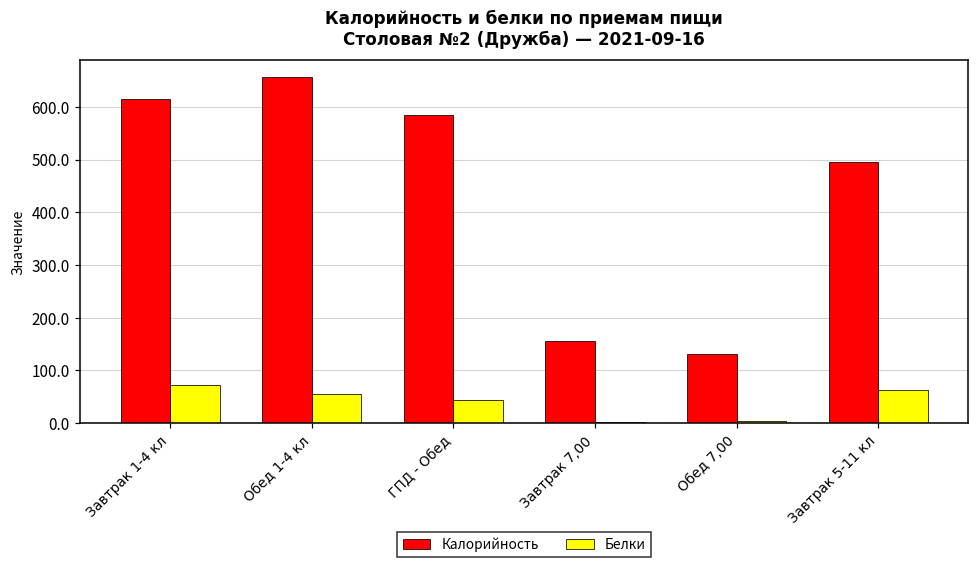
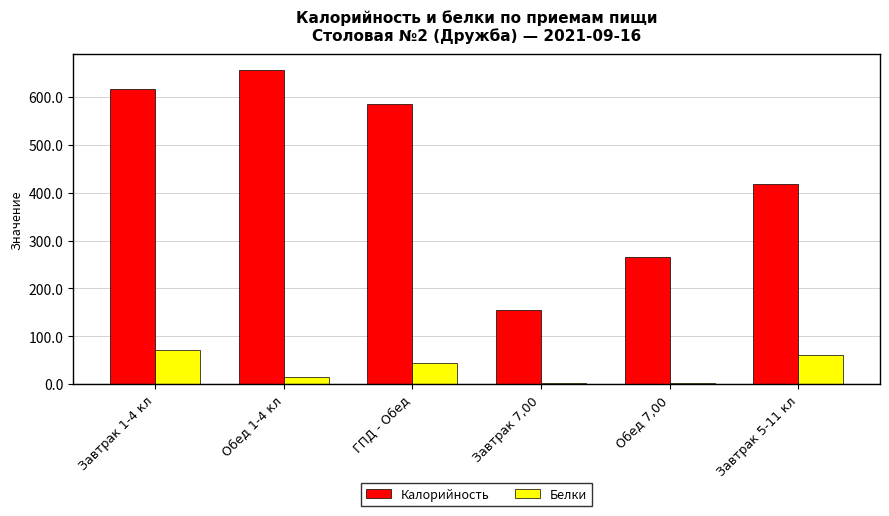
  {
    "Калорийность": {
      "Завтрак 1-4 кл": 620,
      "Обед 1-4 кл": 660,
      "ГПД - Обед": 590,
      "Завтрак 7,00": 160,
-     "Обед 7,00": 130,
-     "Завтрак 5-11 кл": 500
+     "Обед 7,00": 270,
+     "Завтрак 5-11 кл": 420
    },
    "Белки": {
      "Завтрак 1-4 кл": 70,
-     "Обед 1-4 кл": 60,
+     "Обед 1-4 кл": 10,
      "ГПД - Обед": 40,
      "Завтрак 5-11 кл": 60
    }
  }
